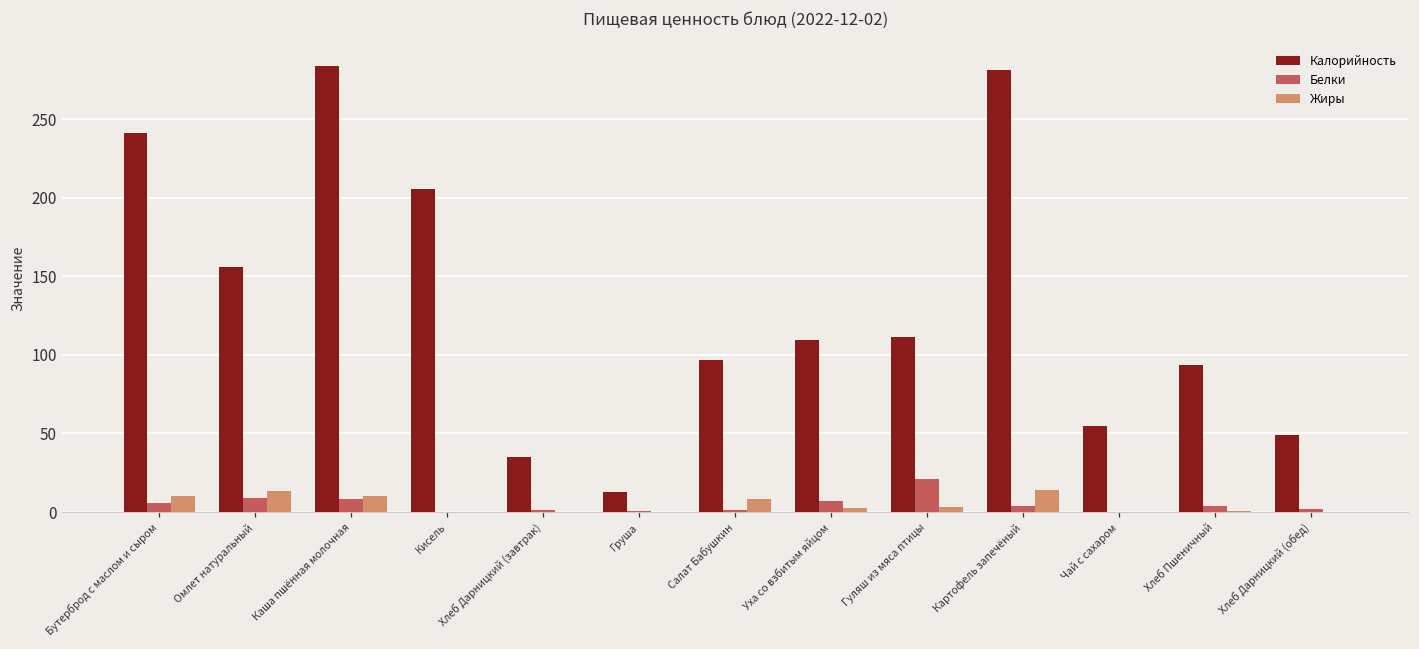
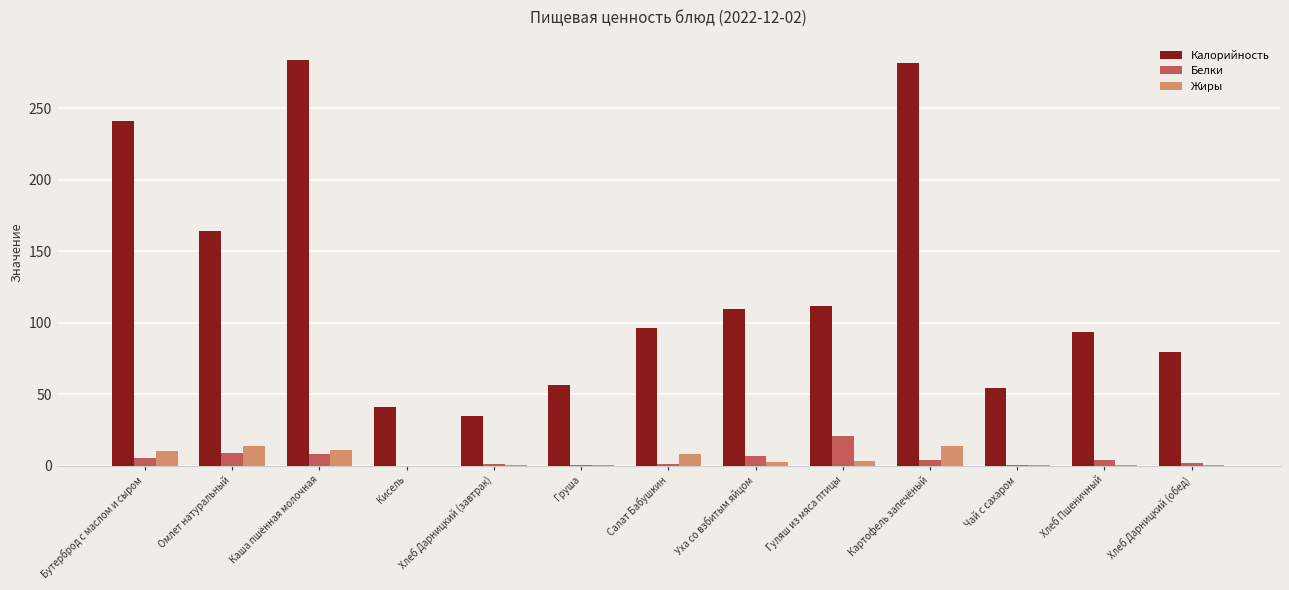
  {
    "Калорийность": {
      "Бутерброд с маслом и сыром": 241,
-     "Омлет натуральный": 156,
+     "Омлет натуральный": 164,
      "Каша пшённая молочная": 284,
-     "Кисель": 206,
+     "Кисель": 41,
      "Хлеб Дарницкий (завтрак)": 35,
-     "Груша": 13,
+     "Груша": 56,
      "Салат Бабушкин": 97,
      "Уха со взбитым яйцом": 109,
      "Гуляш из мяса птицы": 112,
      "Картофель запечёный": 281,
      "Чай с сахаром": 55,
      "Хлеб Пшеничный": 93,
-     "Хлеб Дарницкий (обед)": 49
+     "Хлеб Дарницкий (обед)": 79
    }
  }
